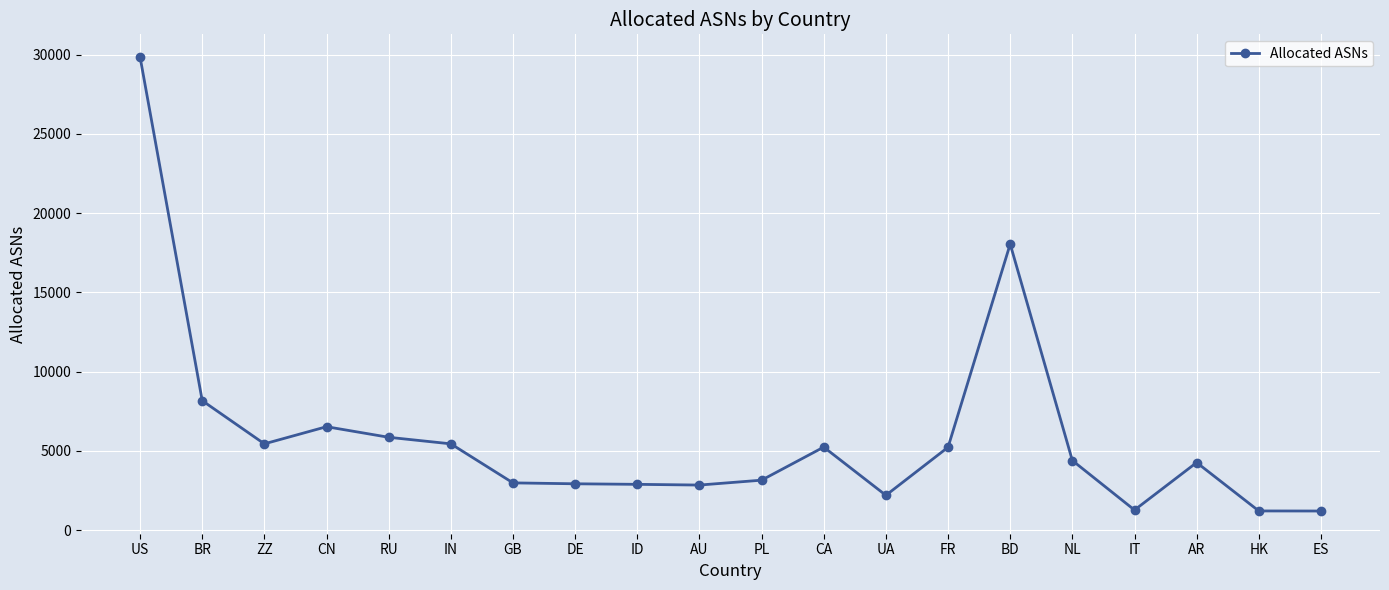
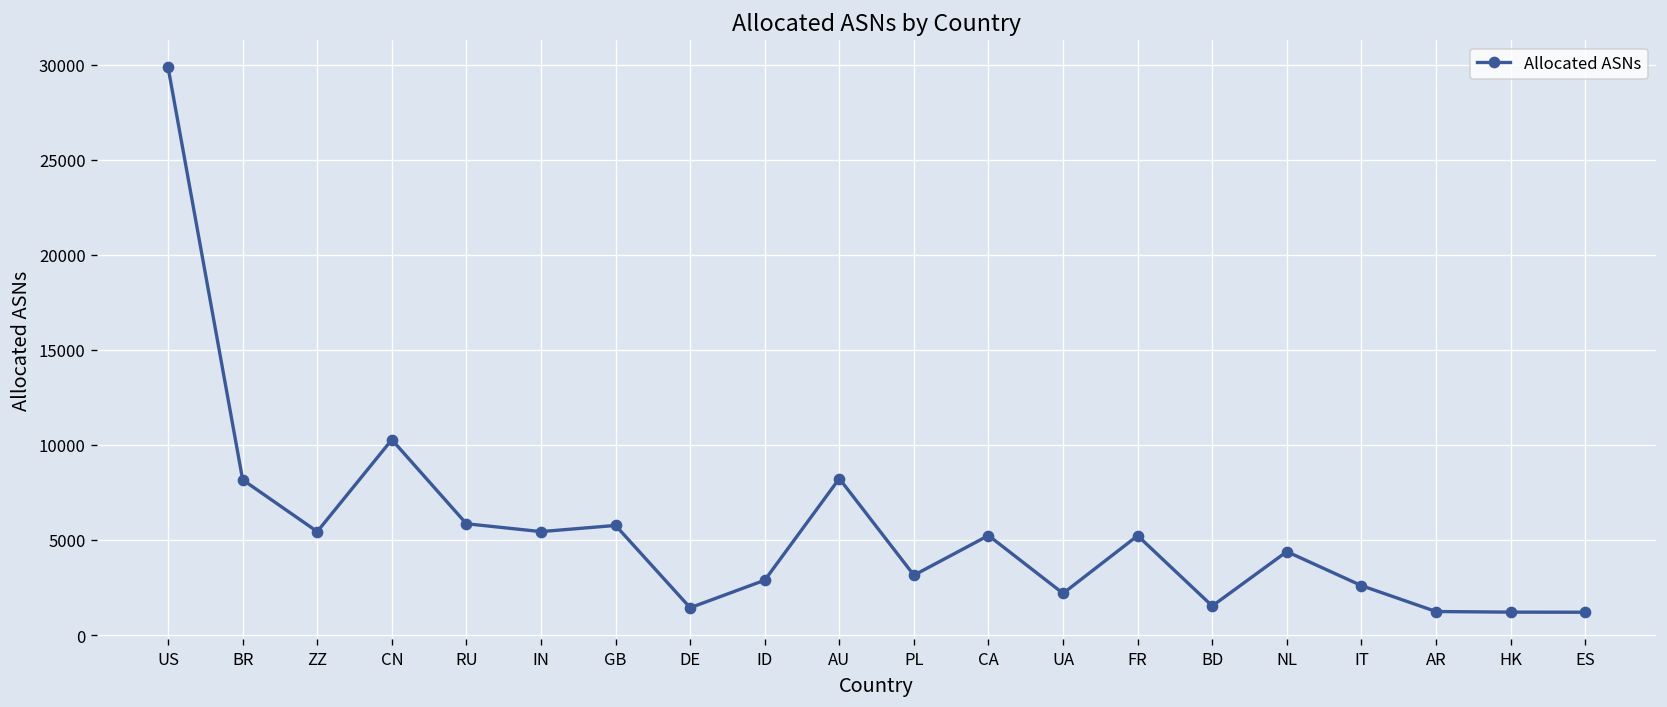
  {
    "US": 29900,
    "BR": 8200,
    "ZZ": 5400,
-   "CN": 6500,
+   "CN": 10300,
    "RU": 5900,
    "IN": 5400,
-   "GB": 3000,
-   "DE": 2900,
+   "GB": 5800,
+   "DE": 1400,
    "ID": 2900,
-   "AU": 2800,
+   "AU": 8200,
    "PL": 3100,
    "CA": 5200,
    "UA": 2200,
    "FR": 5200,
-   "BD": 18000,
+   "BD": 1500,
    "NL": 4400,
-   "IT": 1300,
-   "AR": 4300,
+   "IT": 2600,
+   "AR": 1200,
    "HK": 1200,
    "ES": 1200
  }
